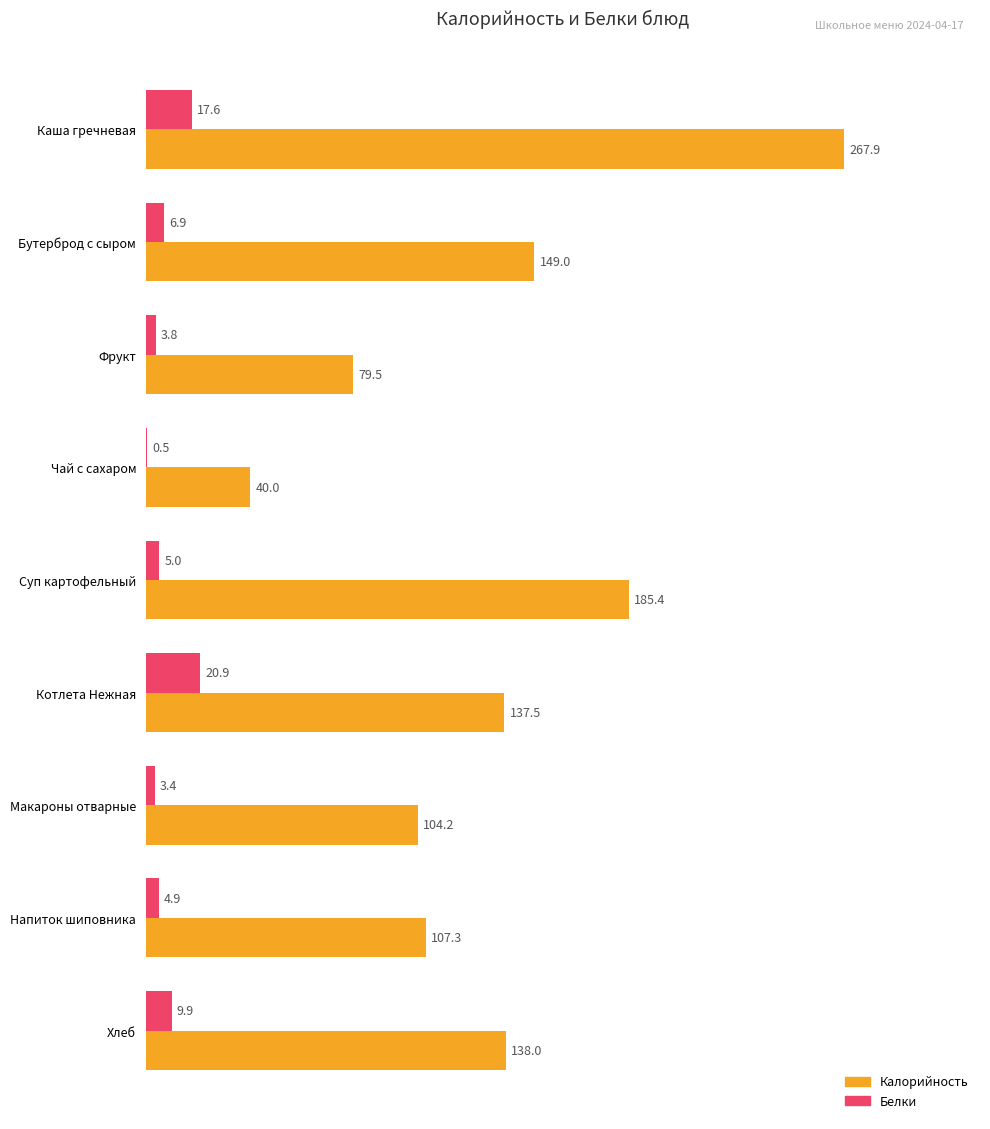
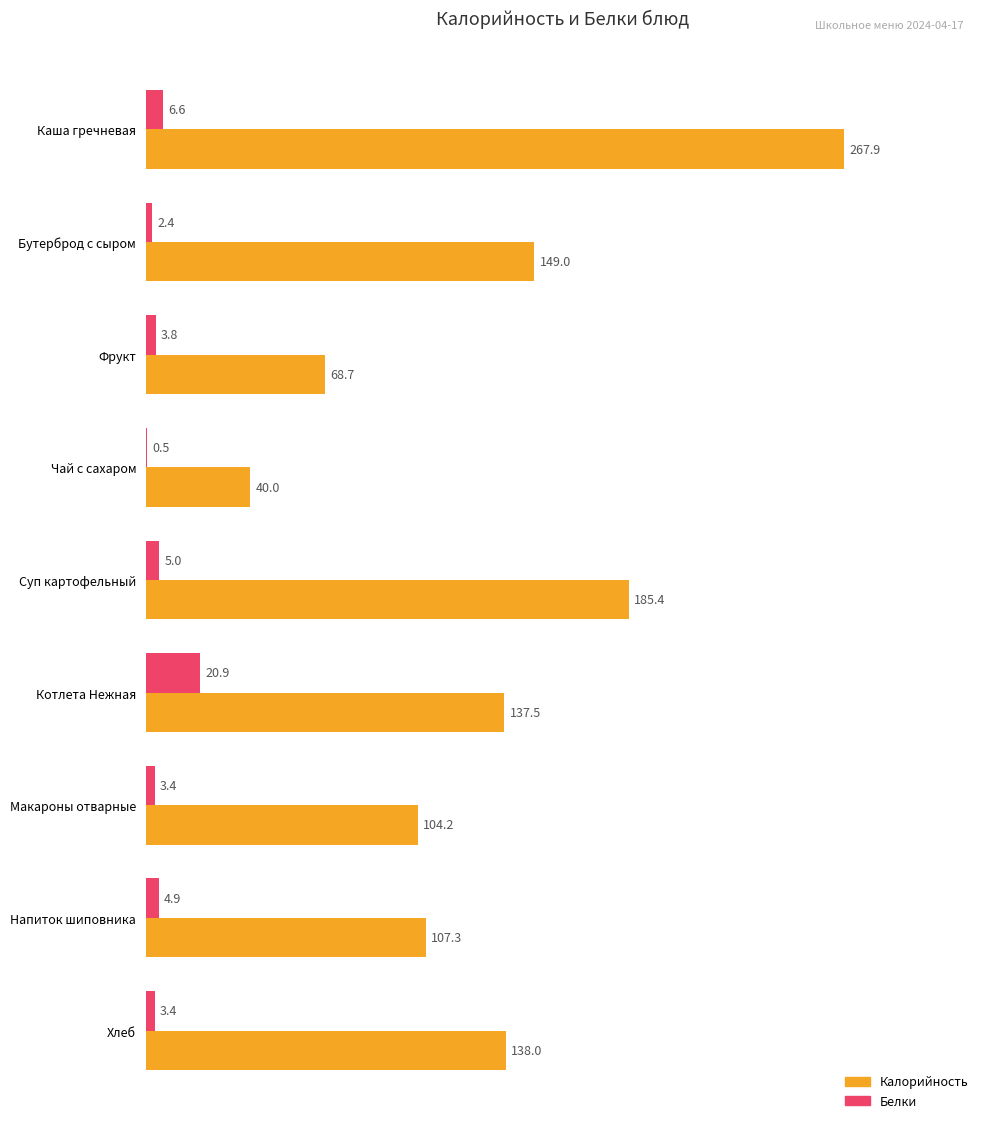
  {
    "Калорийность": {
      "Каша гречневая": 267.9,
      "Бутерброд с сыром": 149.0,
-     "Фрукт": 79.5,
+     "Фрукт": 68.7,
      "Чай с сахаром": 40.0,
      "Суп картофельный": 185.4,
      "Котлета Нежная": 137.5,
      "Макароны отварные": 104.2,
      "Напиток шиповника": 107.3,
      "Хлеб": 138.0
    },
    "Белки": {
-     "Каша гречневая": 17.6,
-     "Бутерброд с сыром": 6.9,
+     "Каша гречневая": 6.6,
+     "Бутерброд с сыром": 2.4,
      "Фрукт": 3.8,
      "Чай с сахаром": 0.5,
      "Суп картофельный": 5.0,
      "Котлета Нежная": 20.9,
      "Макароны отварные": 3.4,
      "Напиток шиповника": 4.9,
-     "Хлеб": 9.9
+     "Хлеб": 3.4
    }
  }
